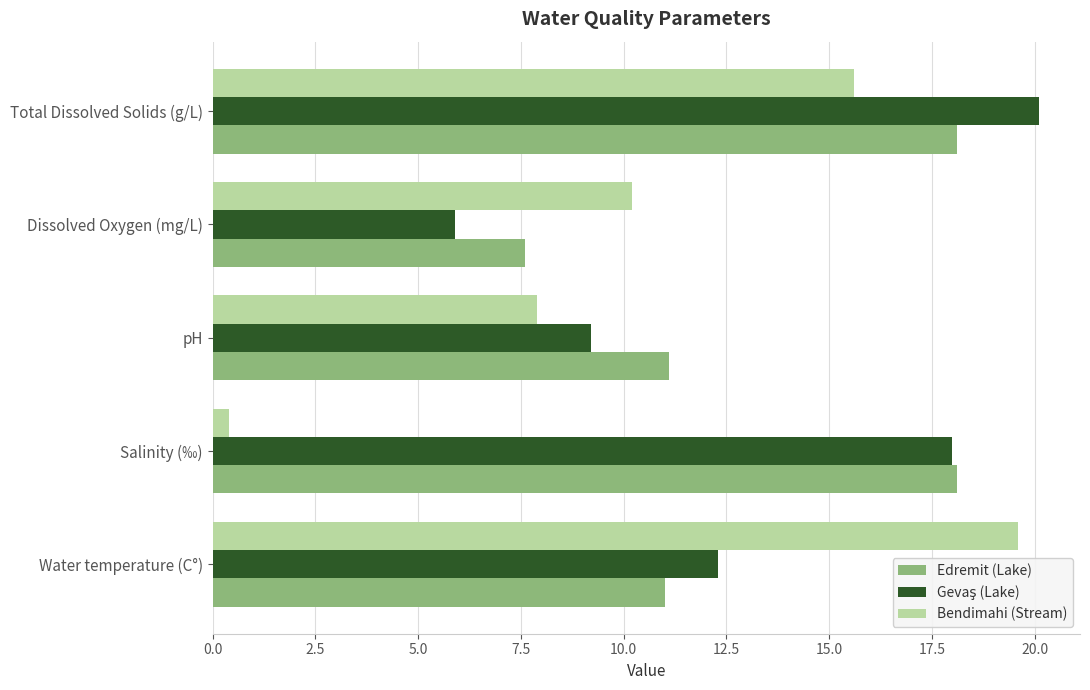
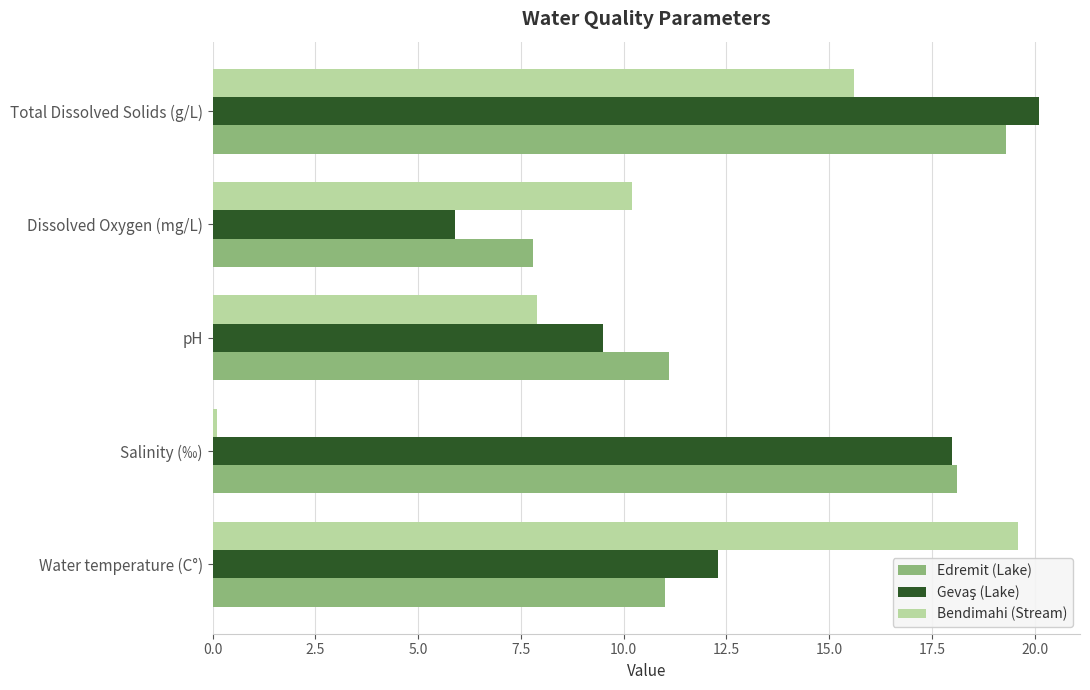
  {
    "Edremit (Lake)": {
-     "Total Dissolved Solids (g/L)": 18.1,
-     "Dissolved Oxygen (mg/L)": 7.6,
+     "Total Dissolved Solids (g/L)": 19.3,
+     "Dissolved Oxygen (mg/L)": 7.8,
      "pH": 11.1,
      "Salinity (‰)": 18.1,
      "Water temperature (C°)": 11.0
    },
    "Gevaş (Lake)": {
      "Total Dissolved Solids (g/L)": 20.1,
      "Dissolved Oxygen (mg/L)": 5.9,
-     "pH": 9.2,
+     "pH": 9.5,
      "Salinity (‰)": 18.0,
      "Water temperature (C°)": 12.3
    },
    "Bendimahi (Stream)": {
      "Total Dissolved Solids (g/L)": 15.6,
      "Dissolved Oxygen (mg/L)": 10.2,
      "pH": 7.9,
-     "Salinity (‰)": 0.4,
+     "Salinity (‰)": 0.1,
      "Water temperature (C°)": 19.6
    }
  }
